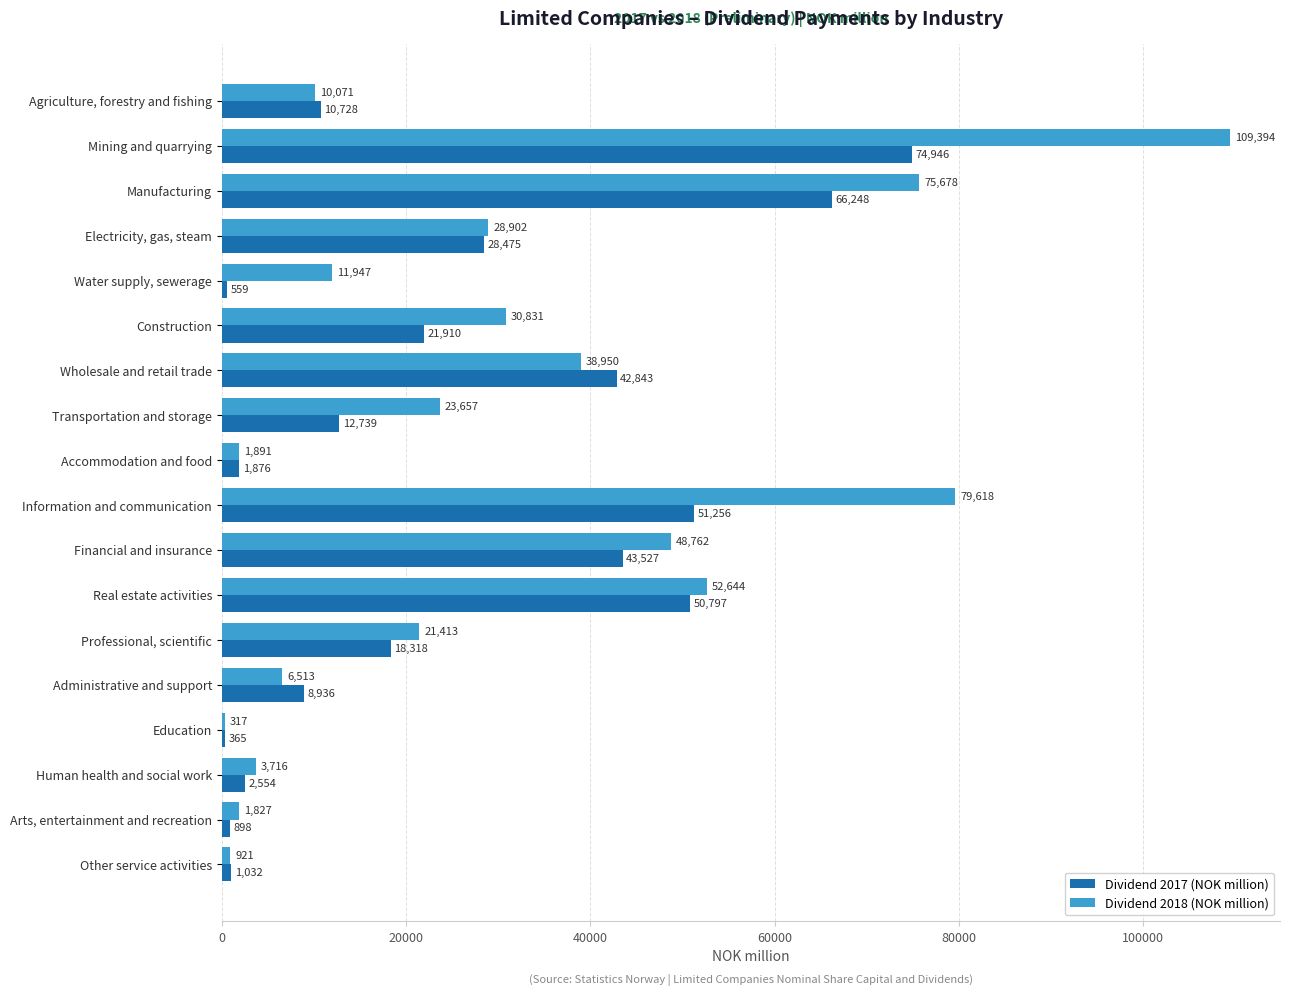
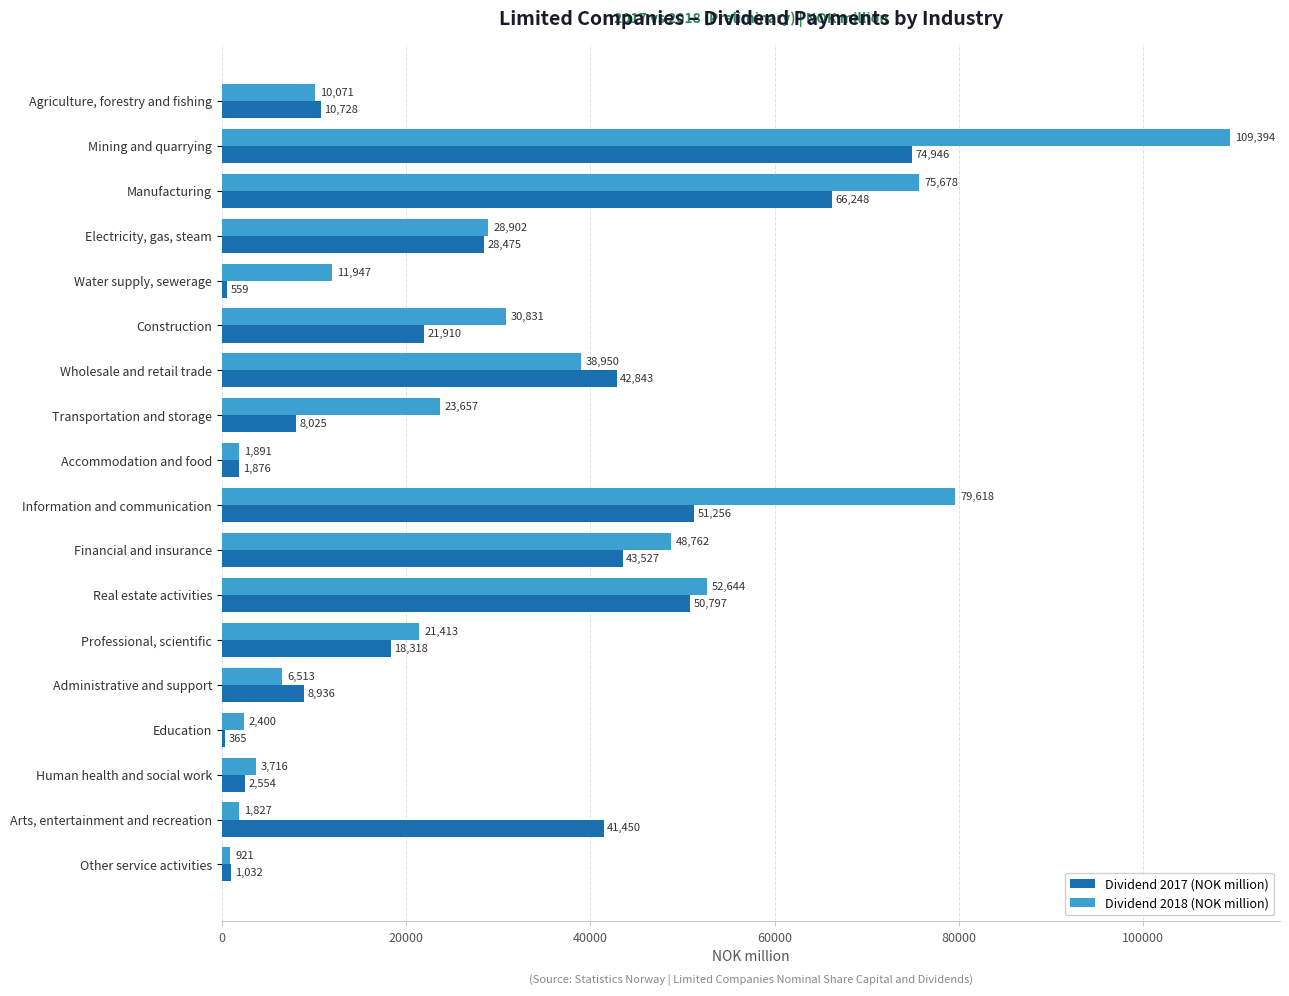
  {
    "Dividend 2017 (NOK million)": {
      "Agriculture, forestry and fishing": "10,728",
      "Mining and quarrying": "74,946",
      "Manufacturing": "66,248",
      "Electricity, gas, steam": "28,475",
      "Water supply, sewerage": "559",
      "Construction": "21,910",
      "Wholesale and retail trade": "42,843",
-     "Transportation and storage": "12,739",
+     "Transportation and storage": "8,025",
      "Accommodation and food": "1,876",
      "Information and communication": "51,256",
      "Financial and insurance": "43,527",
      "Real estate activities": "50,797",
      "Professional, scientific": "18,318",
      "Administrative and support": "8,936",
      "Education": "365",
      "Human health and social work": "2,554",
-     "Arts, entertainment and recreation": "898",
+     "Arts, entertainment and recreation": "41,450",
      "Other service activities": "1,032"
    },
    "Dividend 2018 (NOK million)": {
      "Agriculture, forestry and fishing": "10,071",
      "Mining and quarrying": "109,394",
      "Manufacturing": "75,678",
      "Electricity, gas, steam": "28,902",
      "Water supply, sewerage": "11,947",
      "Construction": "30,831",
      "Wholesale and retail trade": "38,950",
      "Transportation and storage": "23,657",
      "Accommodation and food": "1,891",
      "Information and communication": "79,618",
      "Financial and insurance": "48,762",
      "Real estate activities": "52,644",
      "Professional, scientific": "21,413",
      "Administrative and support": "6,513",
-     "Education": "317",
+     "Education": "2,400",
      "Human health and social work": "3,716",
      "Arts, entertainment and recreation": "1,827",
      "Other service activities": "921"
    }
  }
